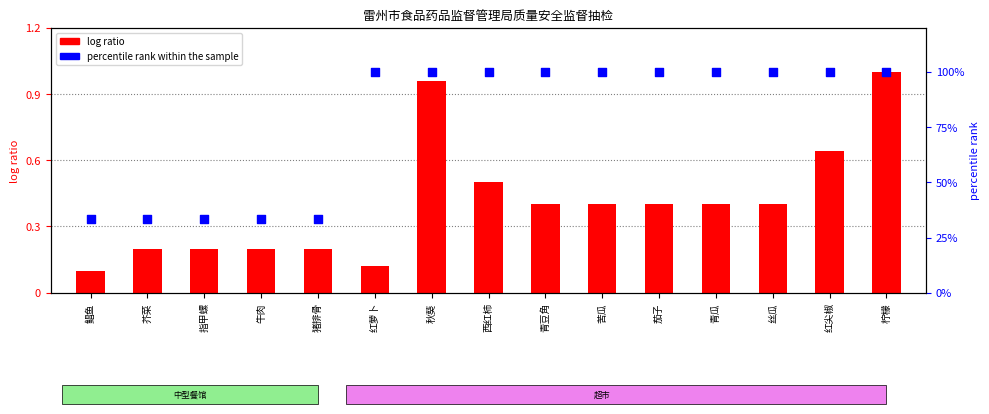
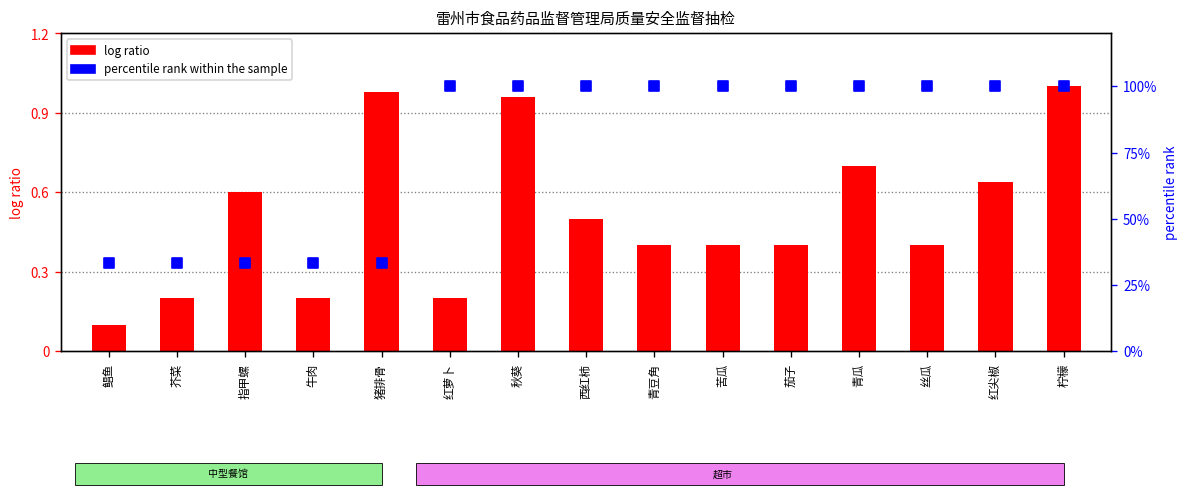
  {
    "log ratio": {
      "鲳鱼": 0.10,
      "芥菜": 0.20,
-     "指甲螺": 0.20,
+     "指甲螺": 0.60,
      "牛肉": 0.20,
-     "猪排骨": 0.20,
-     "红萝卜": 0.12,
+     "猪排骨": 0.98,
+     "红萝卜": 0.20,
      "秋葵": 0.96,
      "西红柿": 0.50,
      "青豆角": 0.40,
      "苦瓜": 0.40,
      "茄子": 0.40,
-     "青瓜": 0.40,
+     "青瓜": 0.70,
      "丝瓜": 0.40,
      "红尖椒": 0.64,
      "柠檬": 1.00
    }
  }
